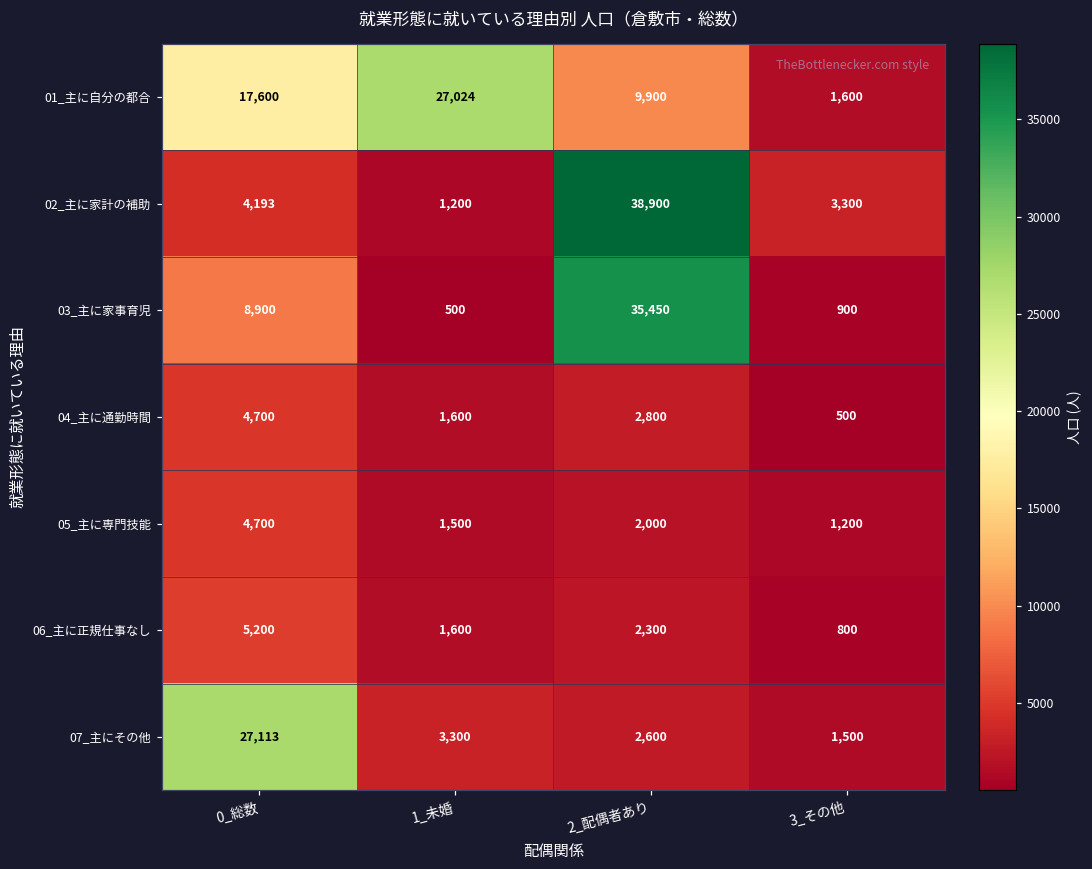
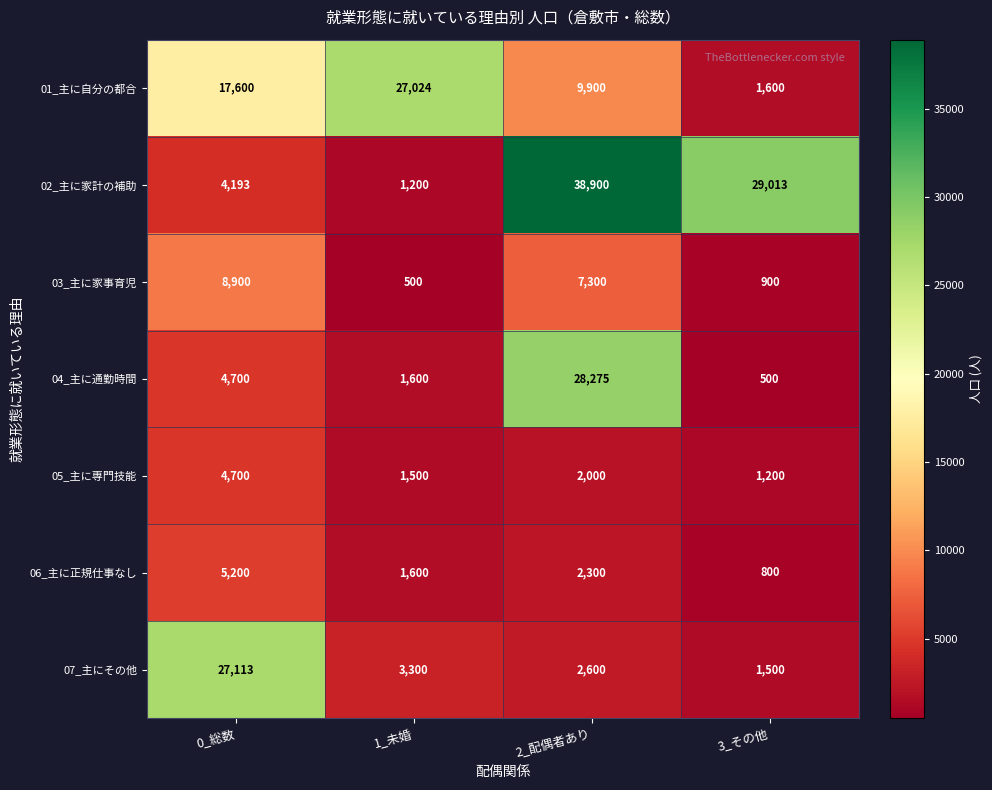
  {
    "01_主に自分の都合": {
      "0_総数": "17,600",
      "1_未婚": "27,024",
      "2_配偶者あり": "9,900"
    },
    "02_主に家計の補助": {
      "0_総数": "4,193",
      "1_未婚": "1,200",
      "2_配偶者あり": "38,900",
-     "3_その他": "3,300"
+     "3_その他": "29,013"
    },
    "03_主に家事育児": {
      "0_総数": "8,900",
      "1_未婚": "500",
-     "2_配偶者あり": "35,450",
+     "2_配偶者あり": "7,300",
      "3_その他": "900"
    },
    "04_主に通勤時間": {
      "0_総数": "4,700",
      "1_未婚": "1,600",
-     "2_配偶者あり": "2,800",
+     "2_配偶者あり": "28,275",
      "3_その他": "500"
    },
    "05_主に専門技能": {
      "0_総数": "4,700",
      "1_未婚": "1,500",
      "2_配偶者あり": "2,000",
      "3_その他": "1,200"
    },
    "06_主に正規仕事なし": {
      "0_総数": "5,200",
      "1_未婚": "1,600",
      "2_配偶者あり": "2,300",
      "3_その他": "800"
    },
    "07_主にその他": {
      "0_総数": "27,113",
      "1_未婚": "3,300",
      "2_配偶者あり": "2,600",
      "3_その他": "1,500"
    }
  }
